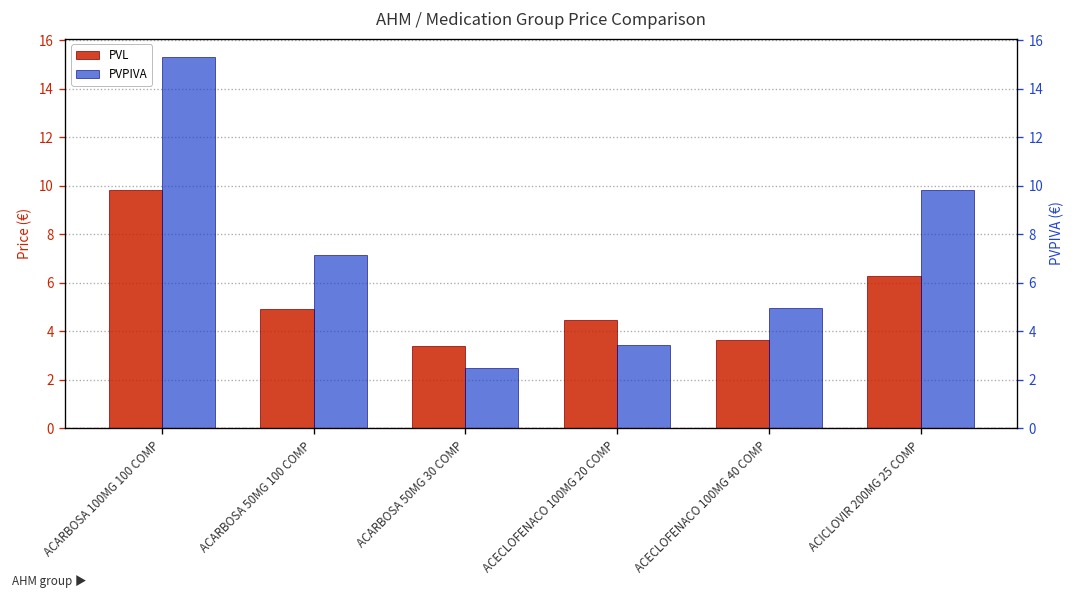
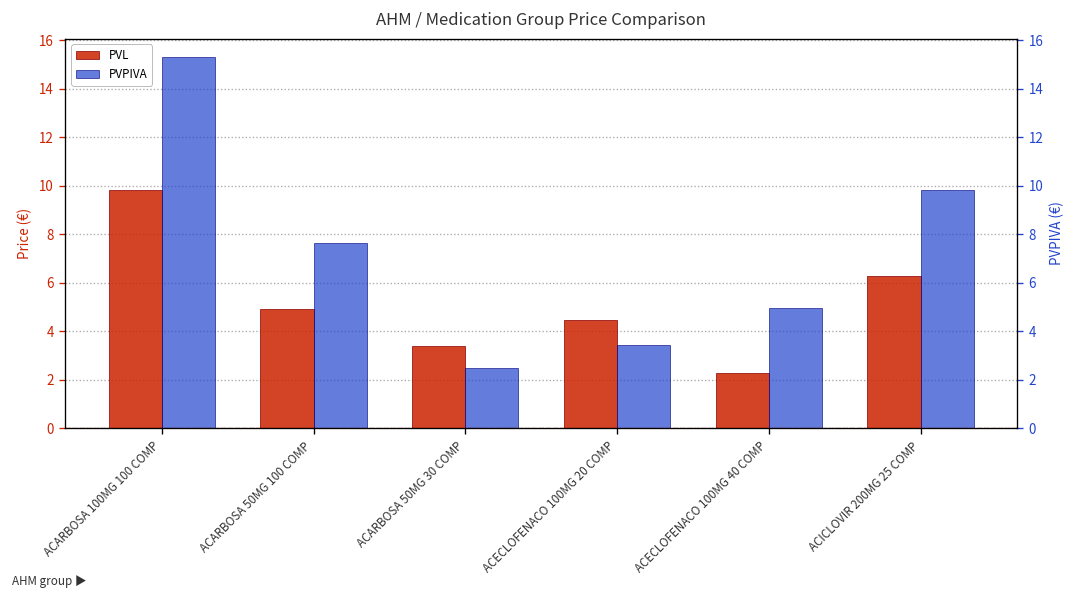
  {
    "PVL": {
      "ACARBOSA 100MG 100 COMP": 9.8,
      "ACARBOSA 50MG 100 COMP": 4.9,
      "ACARBOSA 50MG 30 COMP": 3.4,
      "ACECLOFENACO 100MG 20 COMP": 4.5,
-     "ACECLOFENACO 100MG 40 COMP": 3.6,
+     "ACECLOFENACO 100MG 40 COMP": 2.3,
      "ACICLOVIR 200MG 25 COMP": 6.3
    },
    "PVPIVA": {
      "ACARBOSA 100MG 100 COMP": 15.3,
-     "ACARBOSA 50MG 100 COMP": 7.2,
+     "ACARBOSA 50MG 100 COMP": 7.7,
      "ACARBOSA 50MG 30 COMP": 2.5,
      "ACECLOFENACO 100MG 20 COMP": 3.4,
      "ACECLOFENACO 100MG 40 COMP": 4.9,
      "ACICLOVIR 200MG 25 COMP": 9.8
    }
  }
